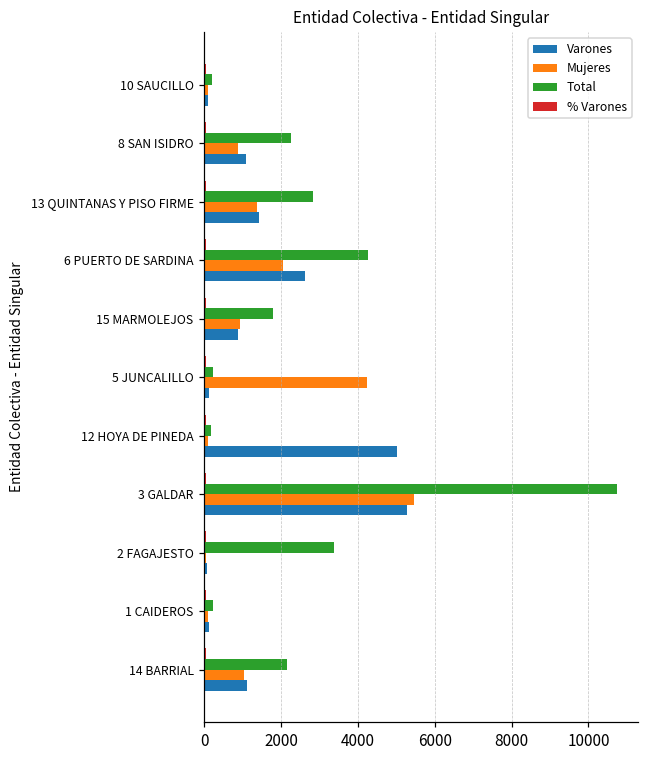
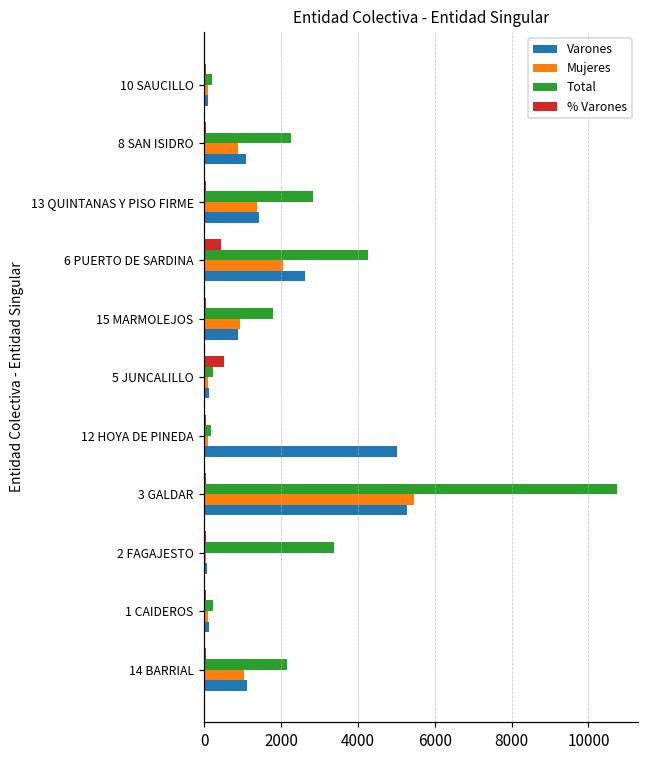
  {
    "Varones": {
      "10 SAUCILLO": 100,
      "8 SAN ISIDRO": 1100,
      "13 QUINTANAS Y PISO FIRME": 1400,
      "6 PUERTO DE SARDINA": 2600,
      "15 MARMOLEJOS": 900,
      "5 JUNCALILLO": 100,
      "12 HOYA DE PINEDA": 5000,
      "3 GALDAR": 5300,
      "1 CAIDEROS": 100,
      "14 BARRIAL": 1100
    },
    "Mujeres": {
      "10 SAUCILLO": 100,
      "8 SAN ISIDRO": 900,
      "13 QUINTANAS Y PISO FIRME": 1400,
      "6 PUERTO DE SARDINA": 2100,
      "15 MARMOLEJOS": 900,
-     "5 JUNCALILLO": 4200,
+     "5 JUNCALILLO": 100,
      "12 HOYA DE PINEDA": 100,
      "3 GALDAR": 5500,
      "1 CAIDEROS": 100,
      "14 BARRIAL": 1000
    },
    "Total": {
      "10 SAUCILLO": 200,
      "8 SAN ISIDRO": 2300,
      "13 QUINTANAS Y PISO FIRME": 2800,
      "6 PUERTO DE SARDINA": 4300,
      "15 MARMOLEJOS": 1800,
      "5 JUNCALILLO": 200,
      "12 HOYA DE PINEDA": 200,
      "3 GALDAR": 10800,
      "2 FAGAJESTO": 3400,
      "1 CAIDEROS": 200,
      "14 BARRIAL": 2200
    },
    "% Varones": {
-     "6 PUERTO DE SARDINA": 100,
-     "5 JUNCALILLO": 100
+     "6 PUERTO DE SARDINA": 400,
+     "5 JUNCALILLO": 500
    }
  }
